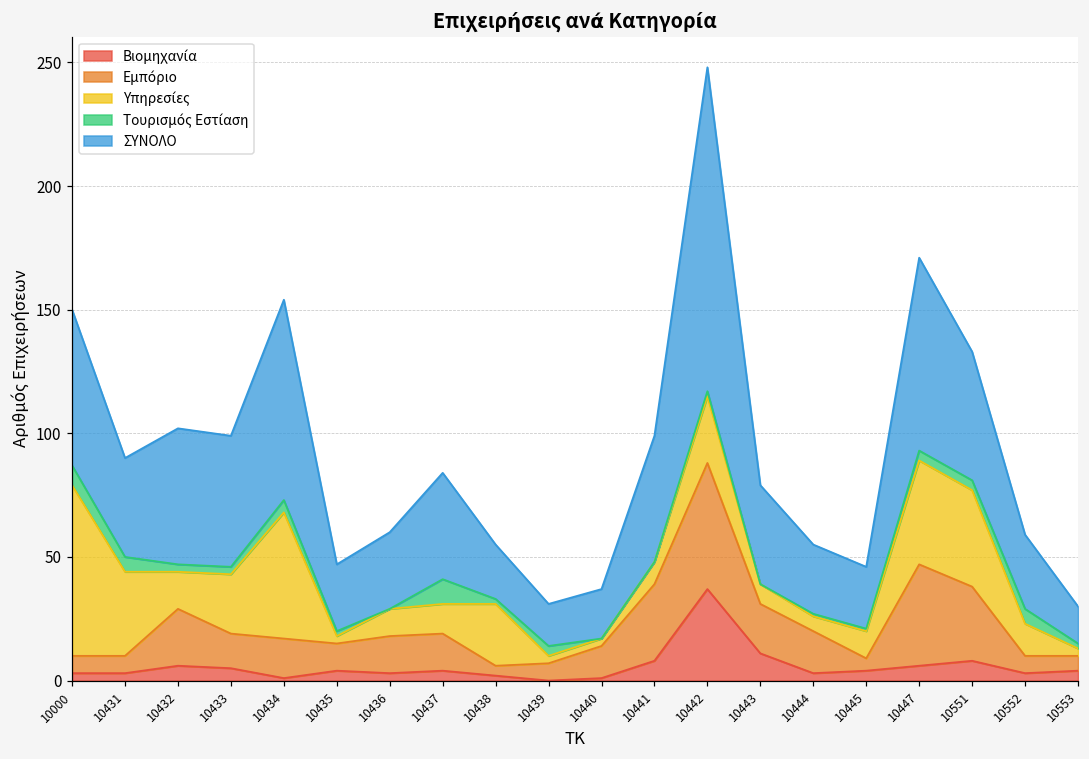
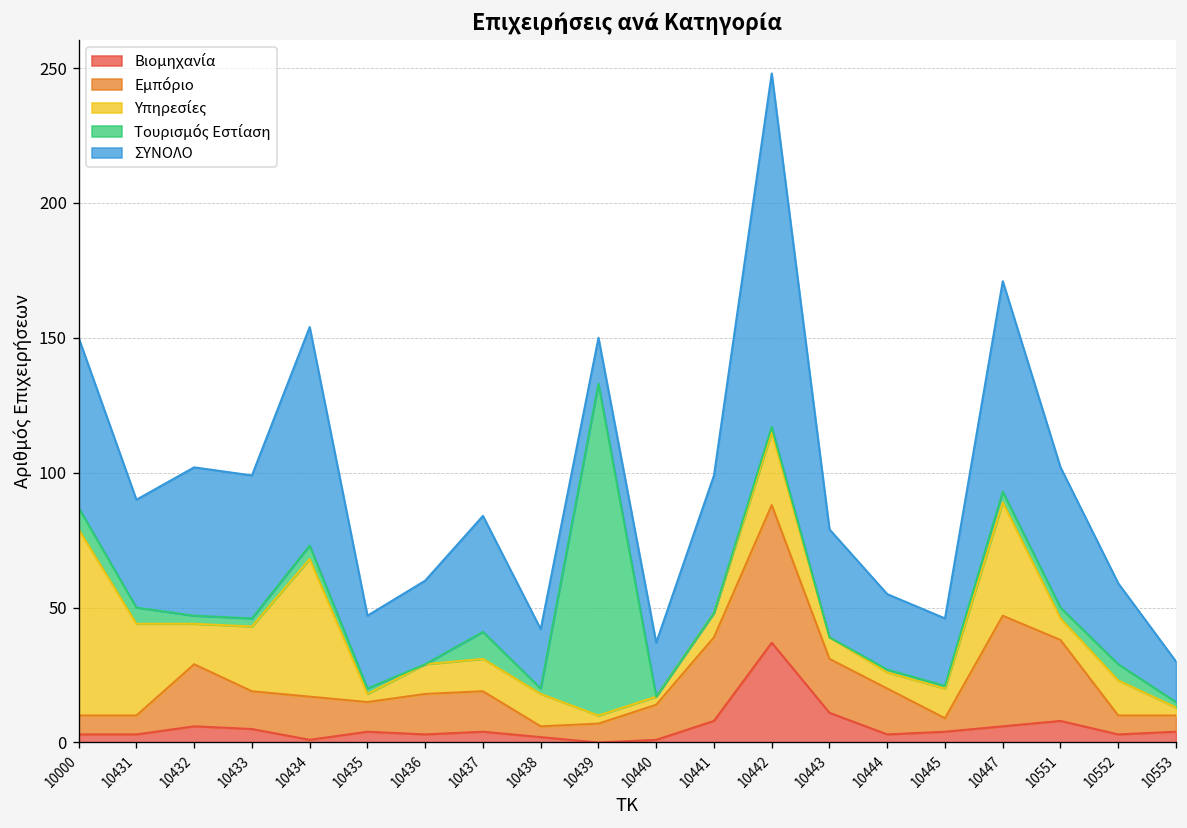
  {
    "Υπηρεσίες": {
      "10000": 69,
      "10431": 34,
      "10432": 15,
      "10433": 24,
      "10434": 51,
      "10435": 3,
      "10437": 12,
-     "10438": 25,
+     "10438": 12,
      "10439": 3,
      "10442": 27,
      "10447": 42,
-     "10551": 39,
+     "10551": 8,
      "10552": 13,
      "10553": 3
    },
    "Τουρισμός Εστίαση": {
      "10000": 8,
      "10431": 6,
      "10432": 3,
      "10433": 3,
      "10434": 5,
      "10435": 2,
      "10437": 10,
      "10438": 2,
-     "10439": 4,
+     "10439": 123,
      "10442": 2,
      "10447": 4,
      "10551": 4,
      "10552": 6,
      "10553": 2
    },
    "ΣΥΝΟΛΟ": {
      "10000": 63,
      "10431": 40,
      "10432": 55,
      "10433": 53,
      "10434": 81,
      "10435": 27,
      "10436": 31,
      "10437": 43,
      "10438": 22,
      "10439": 17,
      "10440": 20,
      "10441": 51,
      "10442": 131,
      "10443": 40,
      "10444": 28,
      "10445": 25,
      "10447": 78,
      "10551": 52,
      "10552": 30,
      "10553": 15
    }
  }
